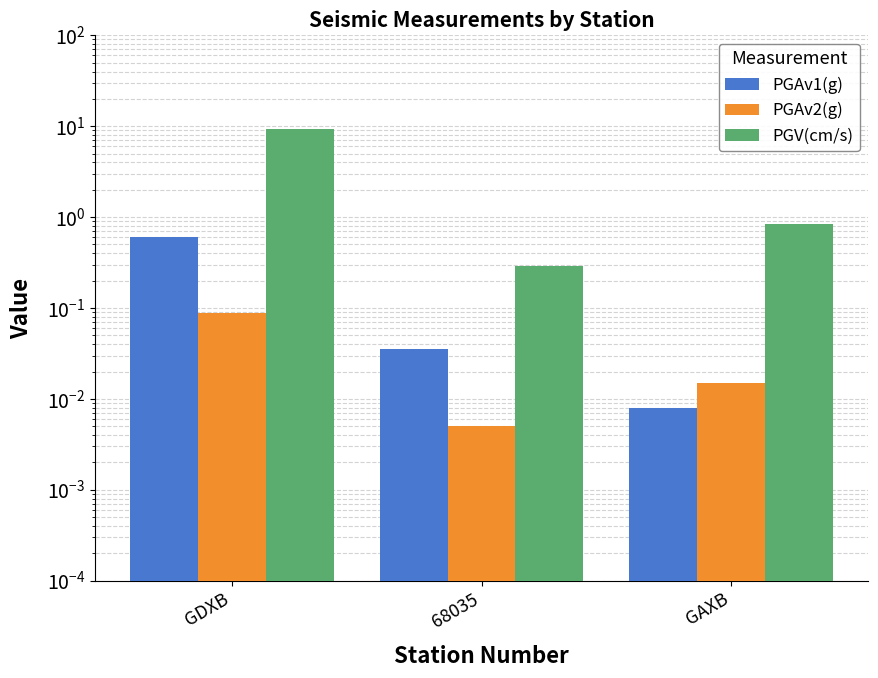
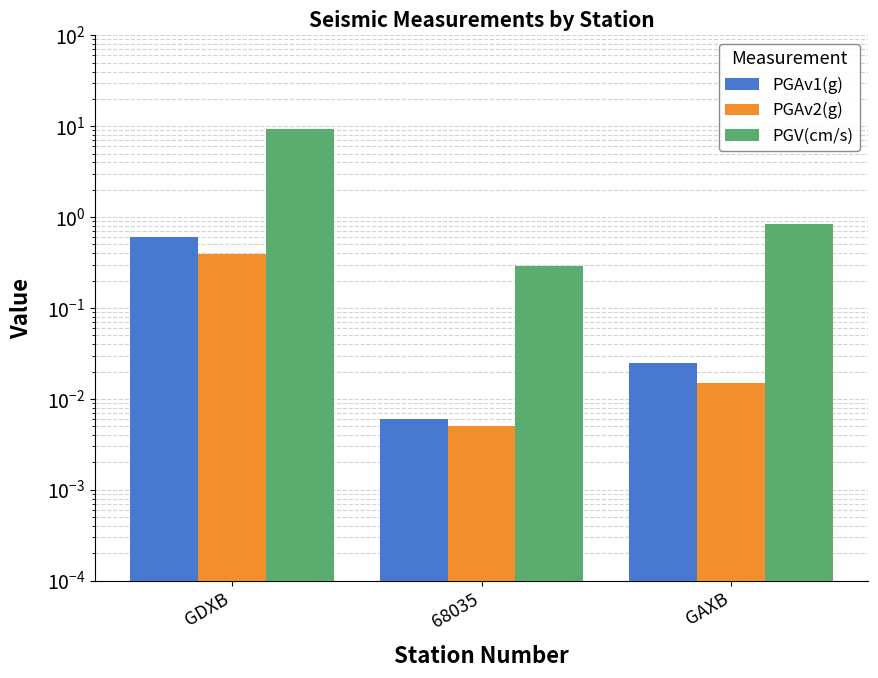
  {
    "PGAv1(g)": {
      "GDXB": 0.6,
-     "68035": 0.035,
-     "GAXB": 0.008
+     "68035": 0.006,
+     "GAXB": 0.025
    },
    "PGAv2(g)": {
-     "GDXB": 0.09,
+     "GDXB": 0.39,
      "68035": 0.005,
      "GAXB": 0.015
    },
    "PGV(cm/s)": {
      "GDXB": 9,
      "68035": 0.29,
      "GAXB": 0.9
    }
  }
